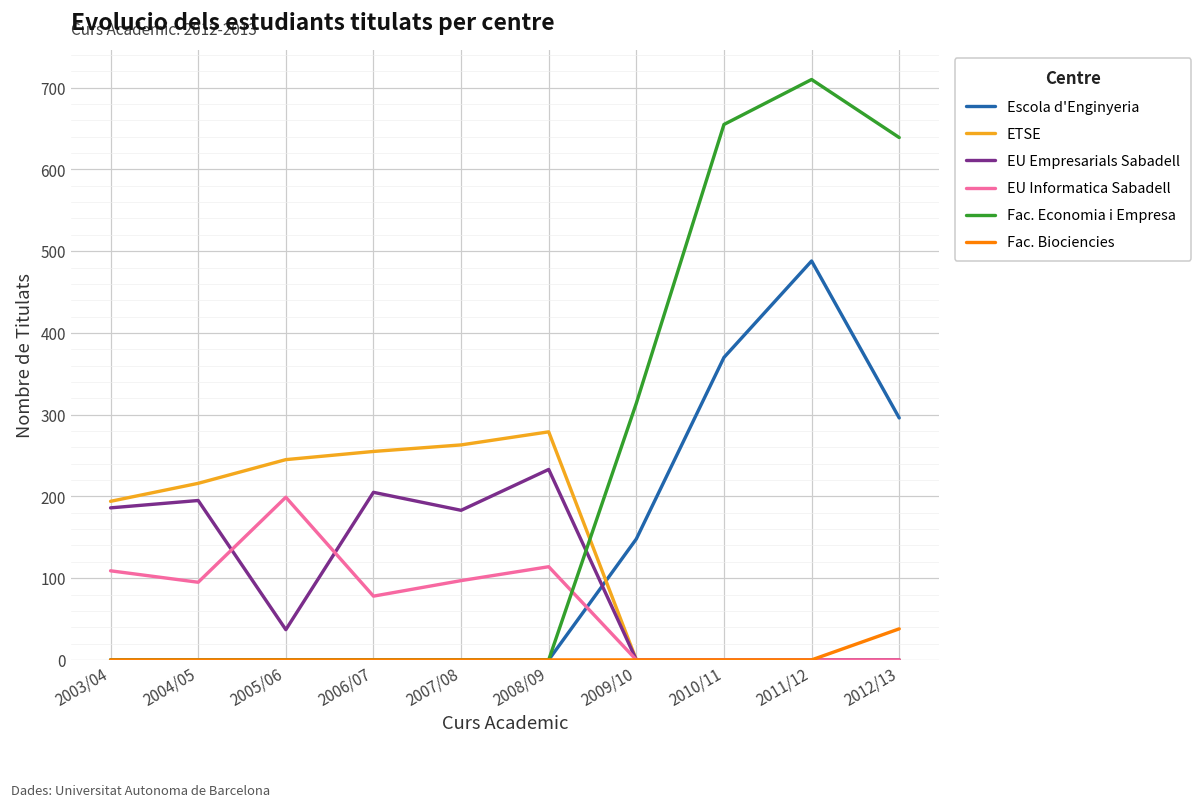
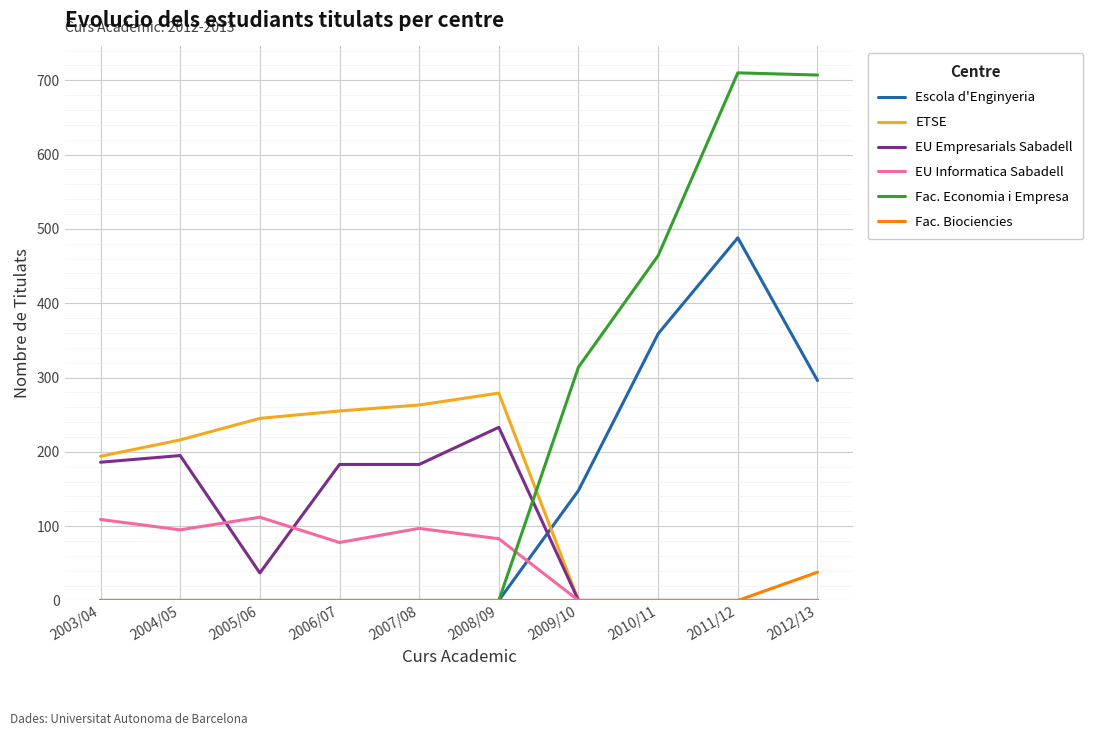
  {
    "Escola d'Enginyeria": {
      "2009/10": 150,
-     "2010/11": 370,
+     "2010/11": 360,
      "2011/12": 490,
      "2012/13": 300
    },
    "EU Empresarials Sabadell": {
      "2003/04": 190,
      "2004/05": 200,
      "2005/06": 40,
-     "2006/07": 210,
+     "2006/07": 180,
      "2007/08": 180,
      "2008/09": 230
    },
    "EU Informatica Sabadell": {
      "2003/04": 110,
      "2004/05": 100,
-     "2005/06": 200,
+     "2005/06": 110,
      "2006/07": 80,
      "2007/08": 100,
-     "2008/09": 110
+     "2008/09": 80
    },
    "Fac. Economia i Empresa": {
      "2009/10": 310,
-     "2010/11": 660,
+     "2010/11": 460,
      "2011/12": 710,
-     "2012/13": 640
+     "2012/13": 710
    }
  }
